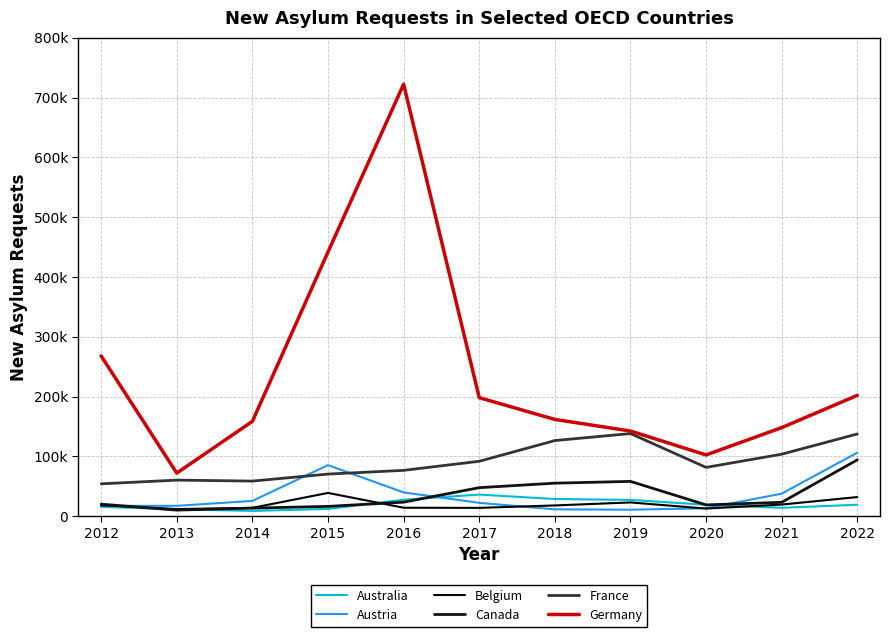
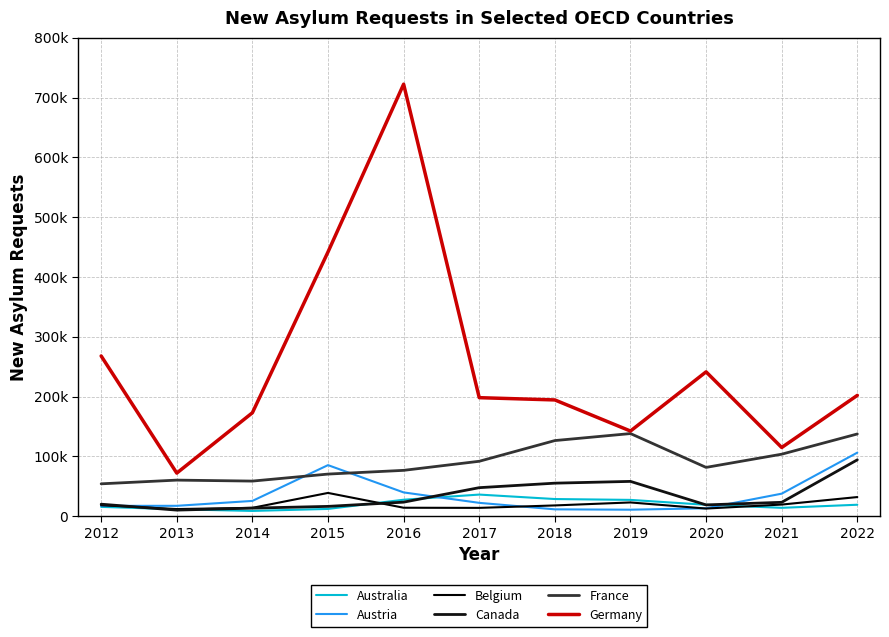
  {
    "Germany": {
      "2012": 270000,
      "2013": 70000,
-     "2014": 160000,
+     "2014": 170000,
      "2015": 440000,
      "2016": 720000,
      "2017": 200000,
-     "2018": 160000,
-     "2020": 100000,
-     "2021": 150000,
+     "2018": 190000,
+     "2020": 240000,
+     "2021": 110000,
      "2022": 200000
    }
  }
